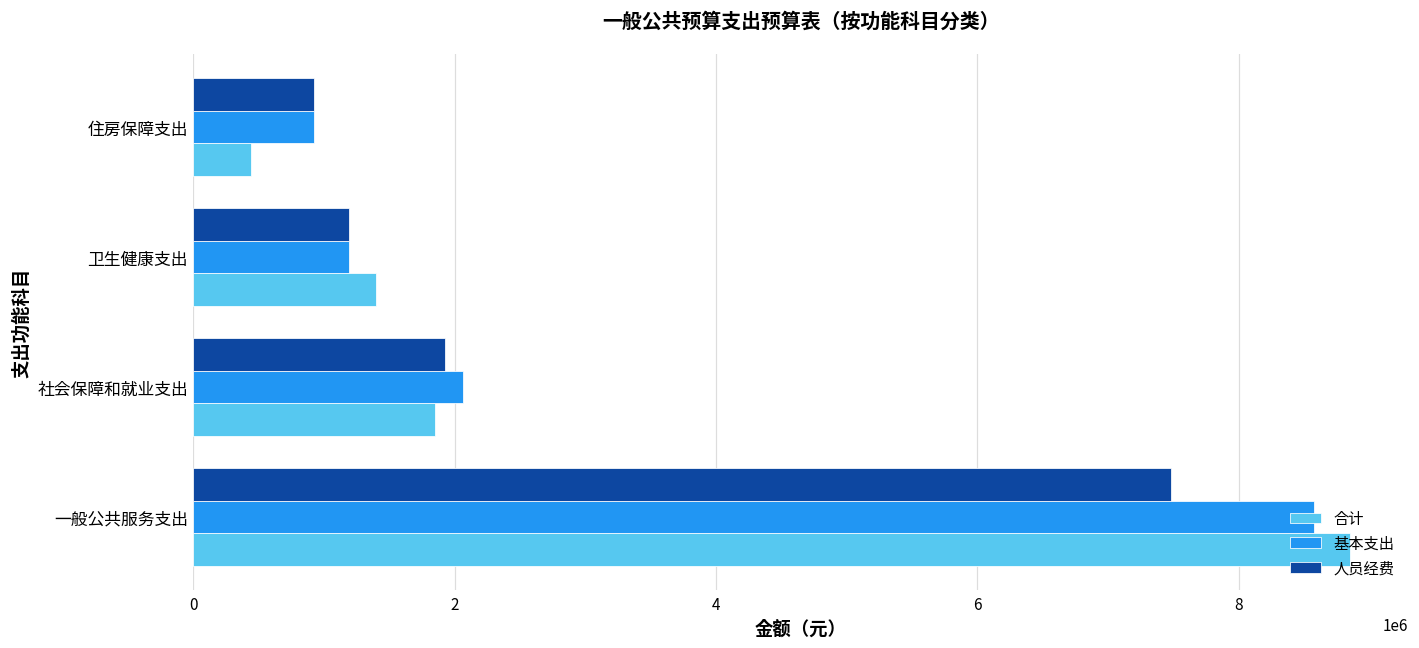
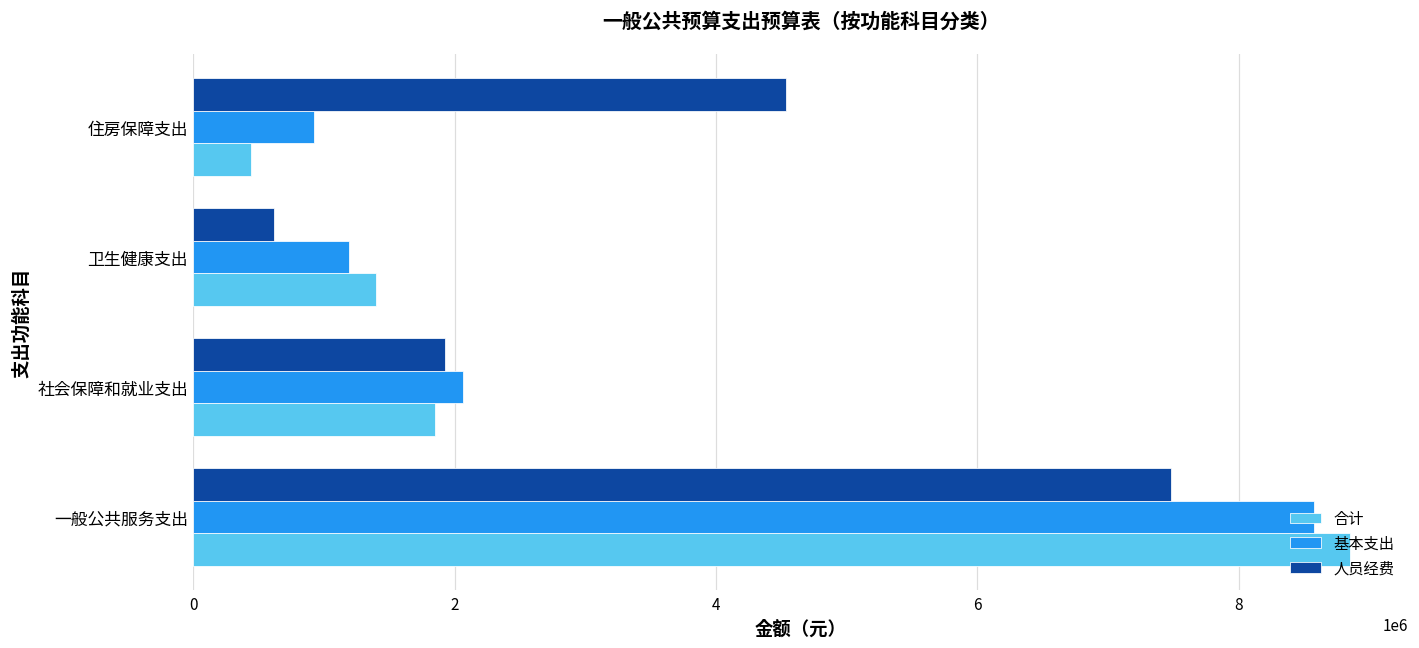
  {
    "合计": {
      "住房保障支出": 440000,
      "卫生健康支出": 1400000,
      "社会保障和就业支出": 1850000,
      "一般公共服务支出": 8850000
    },
    "基本支出": {
      "住房保障支出": 920000,
      "卫生健康支出": 1190000,
      "社会保障和就业支出": 2070000,
      "一般公共服务支出": 8570000
    },
    "人员经费": {
-     "住房保障支出": 920000,
-     "卫生健康支出": 1190000,
+     "住房保障支出": 4540000,
+     "卫生健康支出": 610000,
      "社会保障和就业支出": 1930000,
      "一般公共服务支出": 7480000
    }
  }
